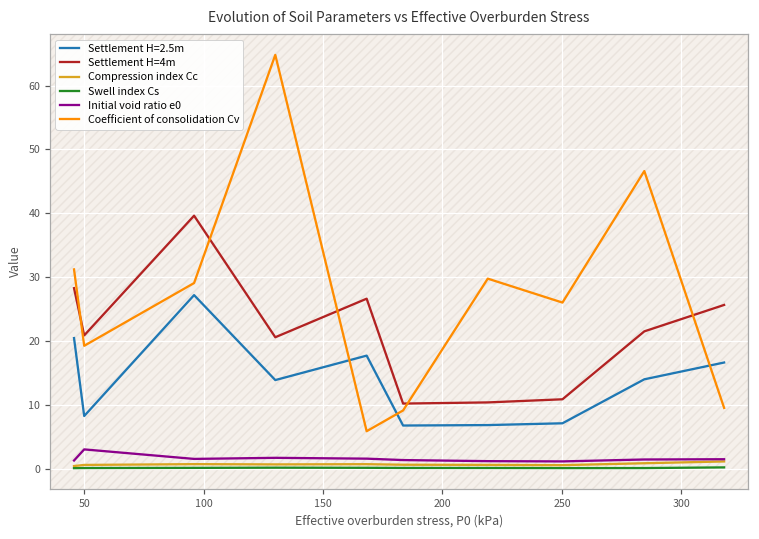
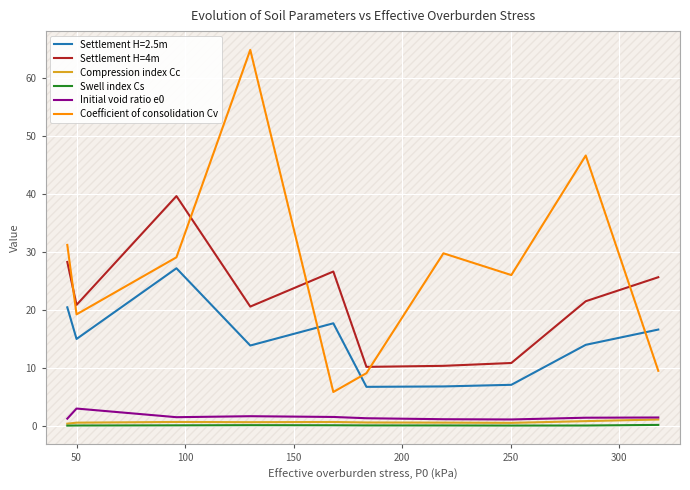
  {
    "Settlement H=2.5m": {
-     "50": 8
+     "50": 15
    },
    "Settlement H=4m": {
      "50": 21
    },
    "Swell index Cs": {
      "50": 0
    },
    "Initial void ratio e0": {
      "50": 3
    }
  }
